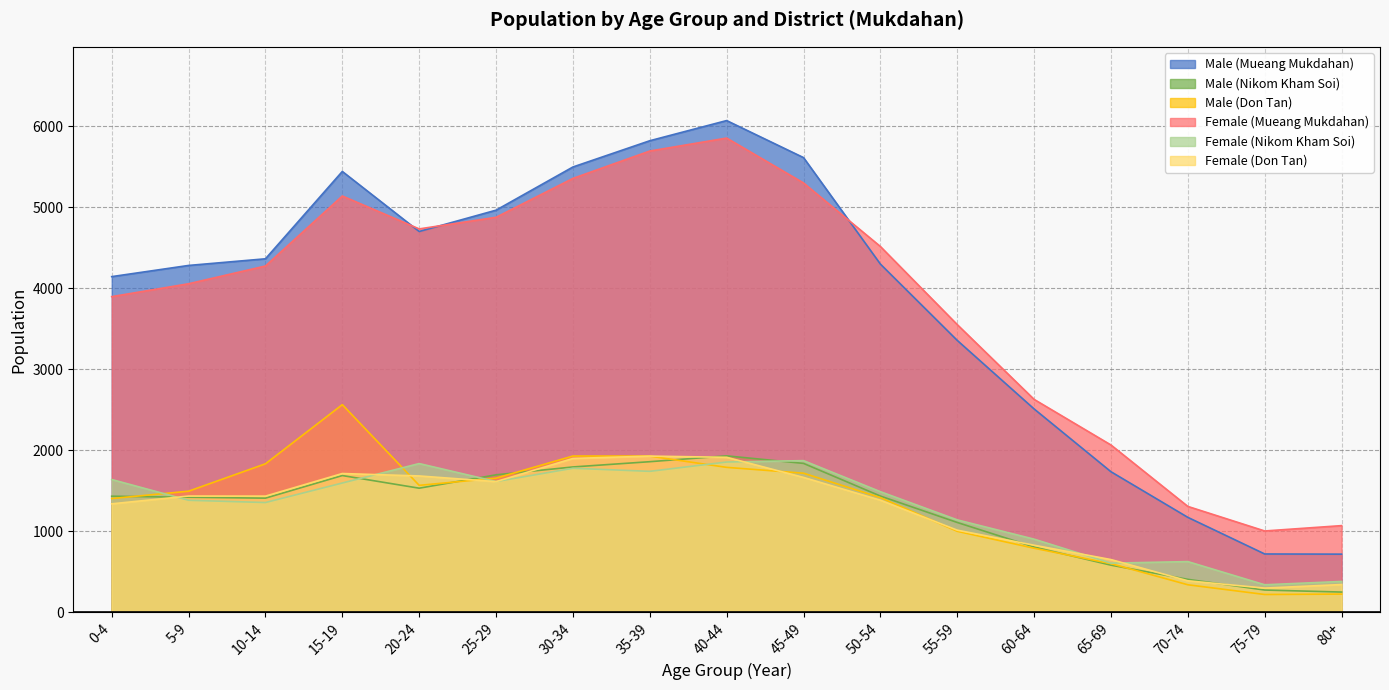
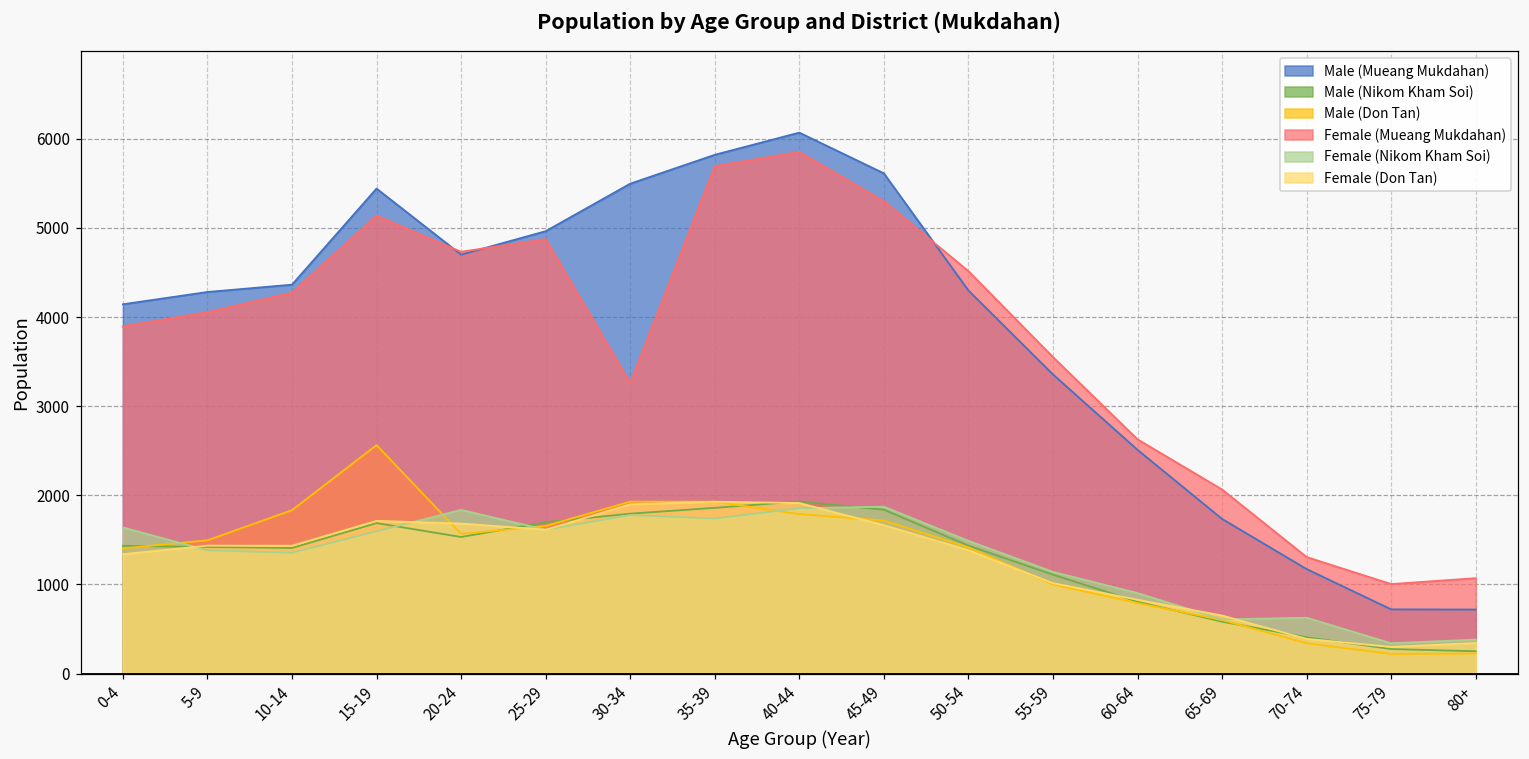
  {
    "Male (Mueang Mukdahan)": {
      "0-4": 4100,
      "5-9": 4300,
      "10-14": 4400,
      "15-19": 5400,
      "20-24": 4700,
      "25-29": 5000,
      "30-34": 5500,
      "35-39": 5800,
      "40-44": 6100,
      "45-49": 5600,
      "50-54": 4300,
      "55-59": 3400,
      "60-64": 2500,
      "65-69": 1700,
      "70-74": 1200,
      "75-79": 700,
      "80+": 700
    },
    "Male (Nikom Kham Soi)": {
      "20-24": 1500,
      "25-29": 1700,
      "35-39": 1900,
      "45-49": 1800,
      "55-59": 1100
    },
    "Male (Don Tan)": {
      "5-9": 1500,
      "10-14": 1800,
      "15-19": 2600,
      "20-24": 1600,
      "25-29": 1700,
      "40-44": 1800,
      "45-49": 1700,
      "70-74": 300,
      "75-79": 200
    },
    "Female (Mueang Mukdahan)": {
      "0-4": 3900,
      "5-9": 4100,
      "10-14": 4300,
      "15-19": 5100,
      "20-24": 4700,
      "25-29": 4900,
-     "30-34": 5400,
+     "30-34": 3300,
      "35-39": 5700,
      "40-44": 5900,
      "45-49": 5300,
      "50-54": 4500,
      "55-59": 3600,
      "60-64": 2600,
      "65-69": 2100,
      "70-74": 1300,
      "75-79": 1000,
      "80+": 1100
    },
    "Female (Nikom Kham Soi)": {
      "0-4": 1600,
      "5-9": 1400,
      "10-14": 1400,
      "15-19": 1600,
      "20-24": 1800,
      "35-39": 1700,
      "40-44": 1900,
      "45-49": 1900,
      "50-54": 1500,
      "55-59": 1100,
      "60-64": 900,
      "70-74": 600,
      "75-79": 300,
      "80+": 400
    },
    "Female (Don Tan)": {
      "0-4": 1300,
      "20-24": 1700,
      "45-49": 1700,
      "50-54": 1400,
      "65-69": 700,
      "80+": 300
    }
  }
